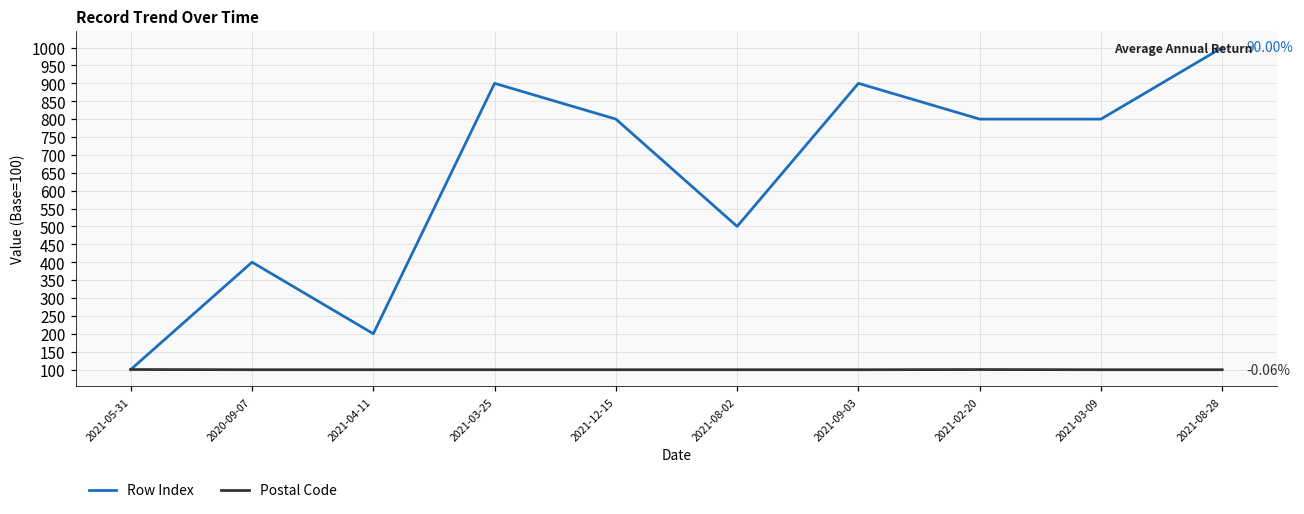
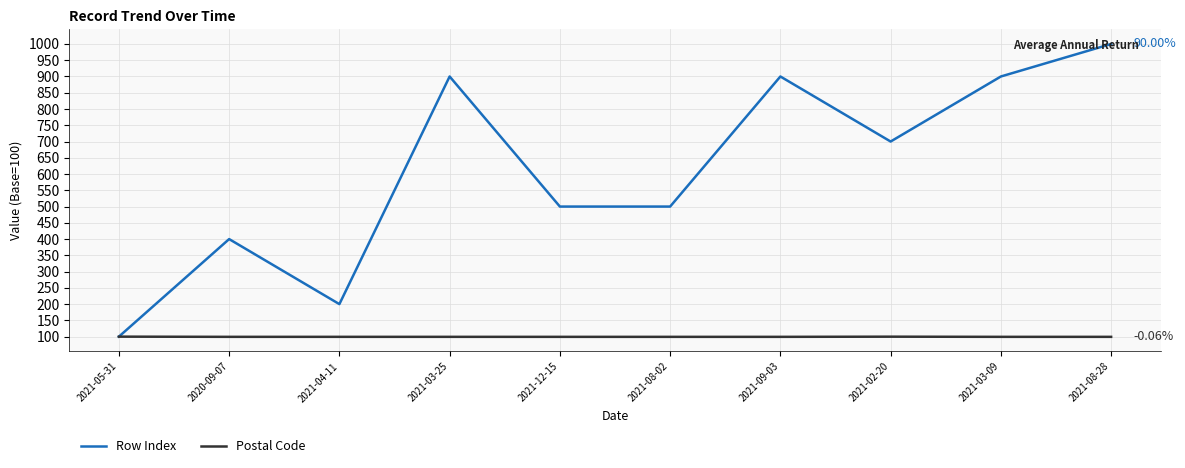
  {
    "Row Index": {
      "2020-09-07": 400,
      "2021-04-11": 200,
      "2021-03-25": 900,
-     "2021-12-15": 800,
+     "2021-12-15": 500,
      "2021-08-02": 500,
      "2021-09-03": 900,
-     "2021-02-20": 800,
-     "2021-03-09": 800
+     "2021-02-20": 700,
+     "2021-03-09": 900
    },
    "Postal Code": {
      "2020-09-07": 100,
      "2021-04-11": 100,
      "2021-03-25": 100,
      "2021-12-15": 100,
      "2021-08-02": 100,
      "2021-09-03": 100,
      "2021-02-20": 100,
      "2021-03-09": 100
    }
  }
